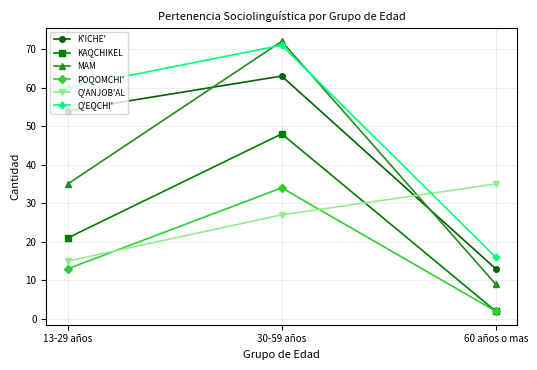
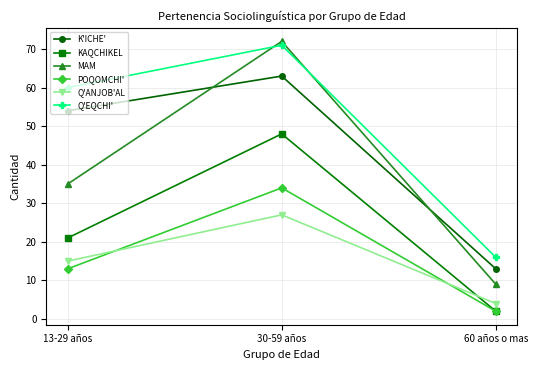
  {
    "POQOMCHI'": {
      "13-29 años": 13,
      "30-59 años": 34
    },
    "Q'ANJOB'AL": {
      "13-29 años": 15,
      "30-59 años": 27,
-     "60 años o mas": 35
+     "60 años o mas": 4
    },
    "Q'EQCHI'": {
      "30-59 años": 71,
      "60 años o mas": 16
    }
  }
